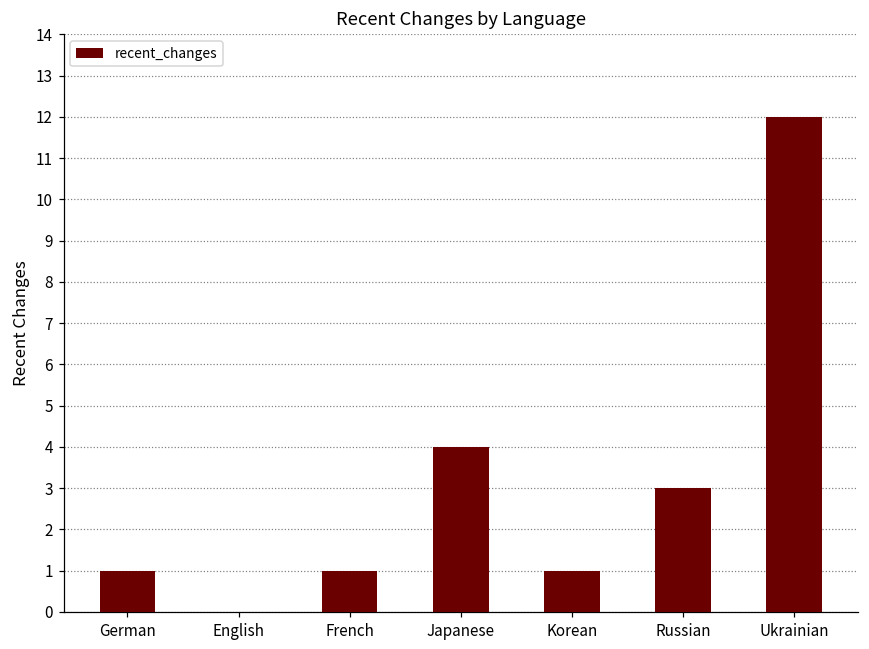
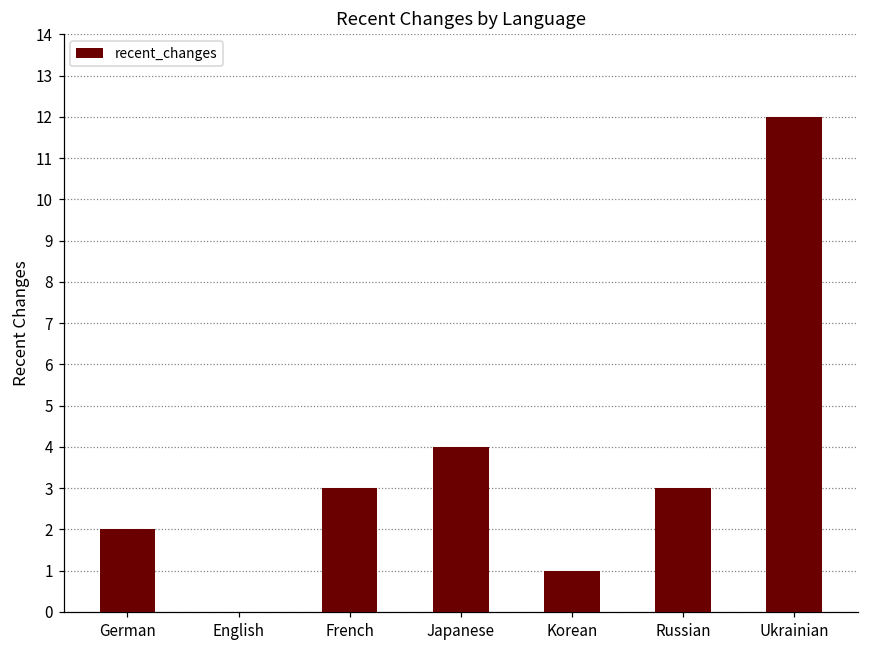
  {
-   "German": 1,
+   "German": 2,
    "English": 0,
-   "French": 1,
+   "French": 3,
    "Japanese": 4,
    "Korean": 1,
    "Russian": 3,
    "Ukrainian": 12
  }
